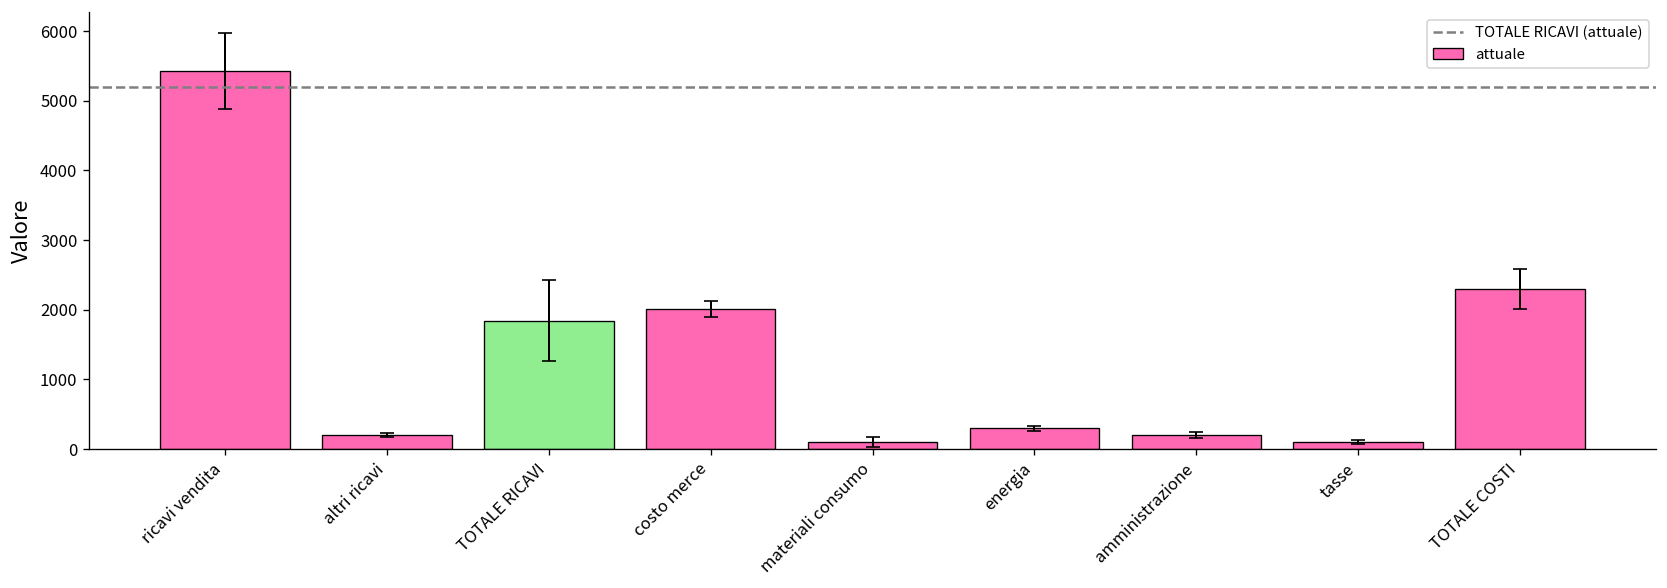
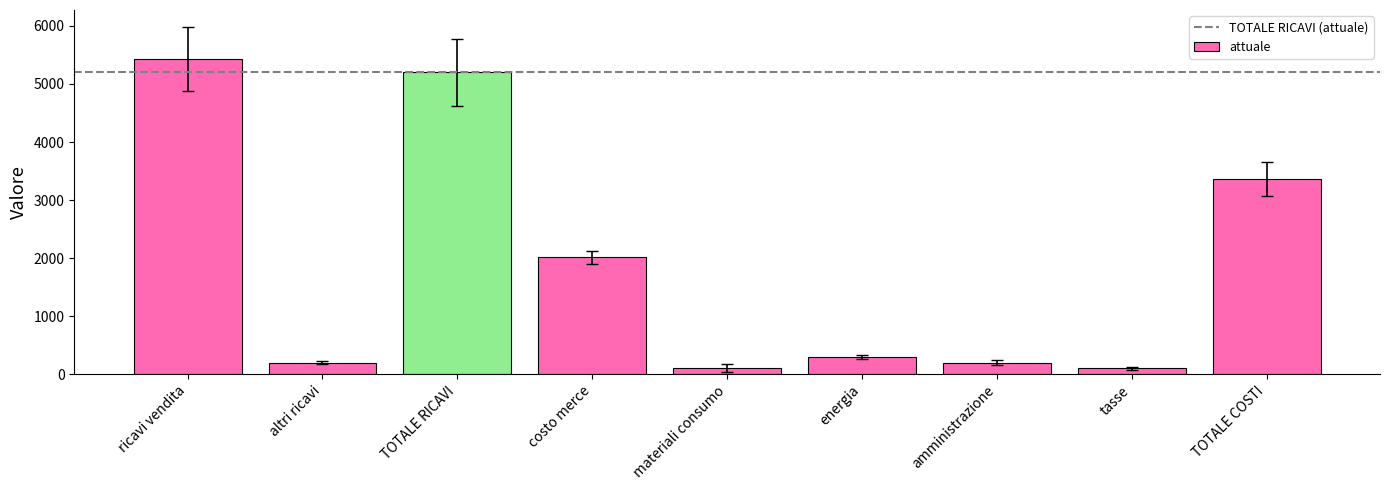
  {
    "attuale": {
      "ricavi vendita": 5400,
      "altri ricavi": 200,
-     "TOTALE RICAVI": 1800,
+     "TOTALE RICAVI": 5200,
      "costo merce": 2000,
      "materiali consumo": 100,
      "energia": 300,
      "amministrazione": 200,
      "tasse": 100,
-     "TOTALE COSTI": 2300
+     "TOTALE COSTI": 3400
    }
  }
